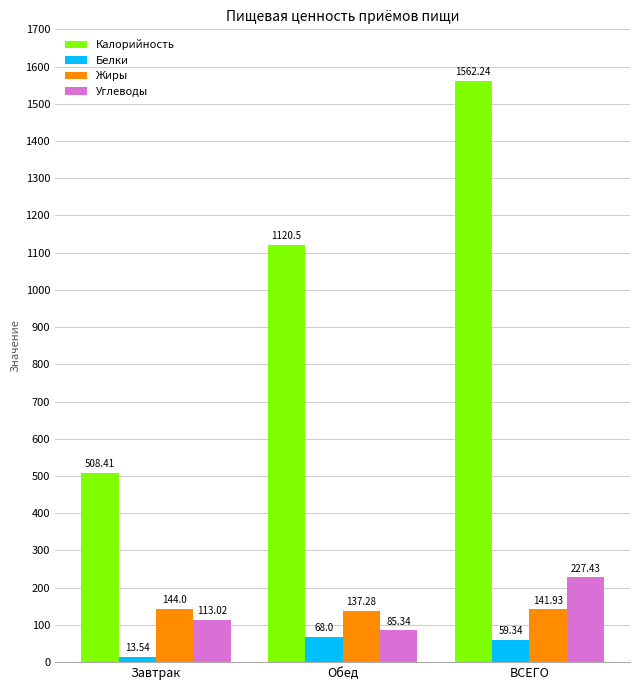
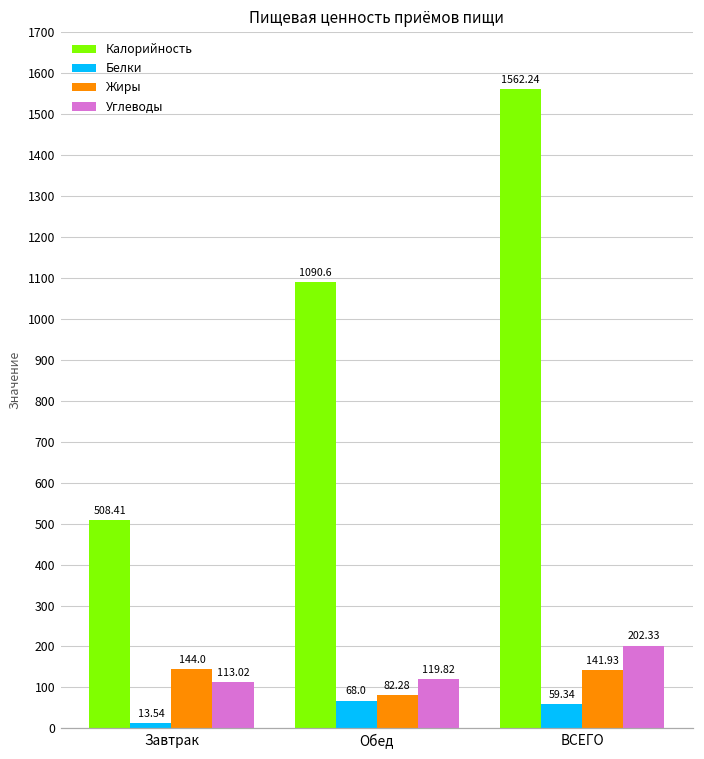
  {
    "Калорийность": {
      "Завтрак": 508.41,
-     "Обед": 1120.5,
+     "Обед": 1090.6,
      "ВСЕГО": 1562.24
    },
    "Белки": {
      "Завтрак": 13.54,
      "Обед": 68.0,
      "ВСЕГО": 59.34
    },
    "Жиры": {
      "Завтрак": 144.0,
-     "Обед": 137.28,
+     "Обед": 82.28,
      "ВСЕГО": 141.93
    },
    "Углеводы": {
      "Завтрак": 113.02,
-     "Обед": 85.34,
-     "ВСЕГО": 227.43
+     "Обед": 119.82,
+     "ВСЕГО": 202.33
    }
  }
